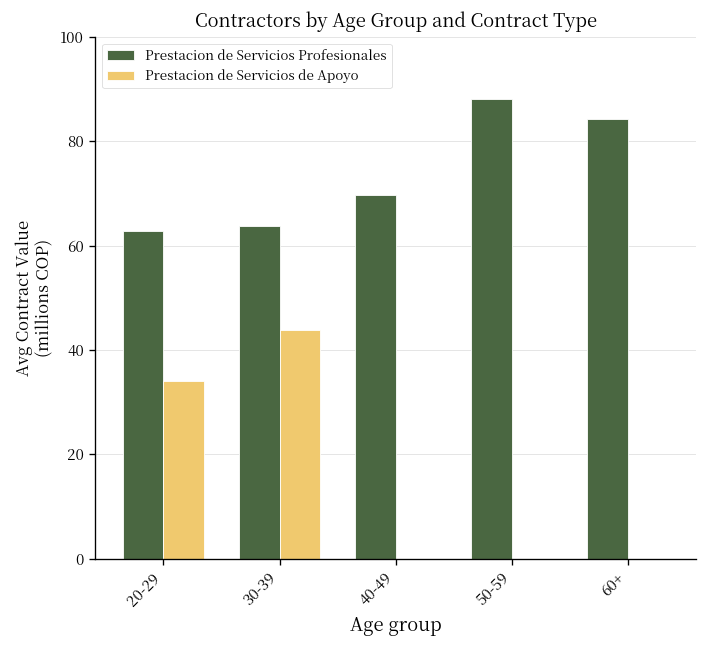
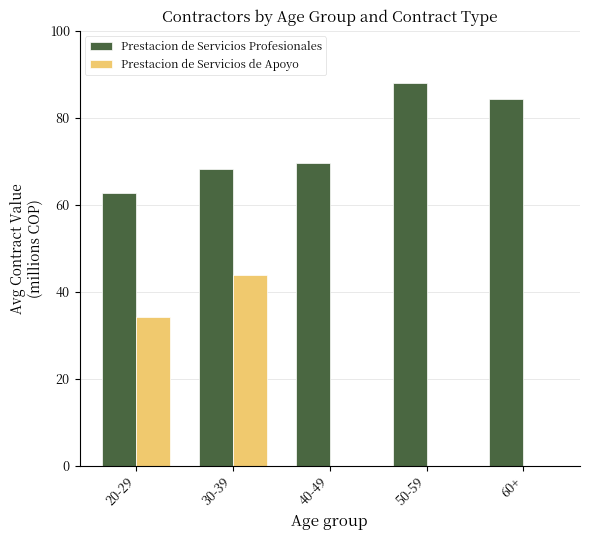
  {
    "Prestacion de Servicios Profesionales": {
      "20-29": 63,
-     "30-39": 64,
+     "30-39": 68,
      "40-49": 70,
      "50-59": 88,
      "60+": 84
    },
    "Prestacion de Servicios de Apoyo": {
      "20-29": 34,
      "30-39": 44,
      "40-49": 0,
      "50-59": 0,
      "60+": 0
    }
  }
